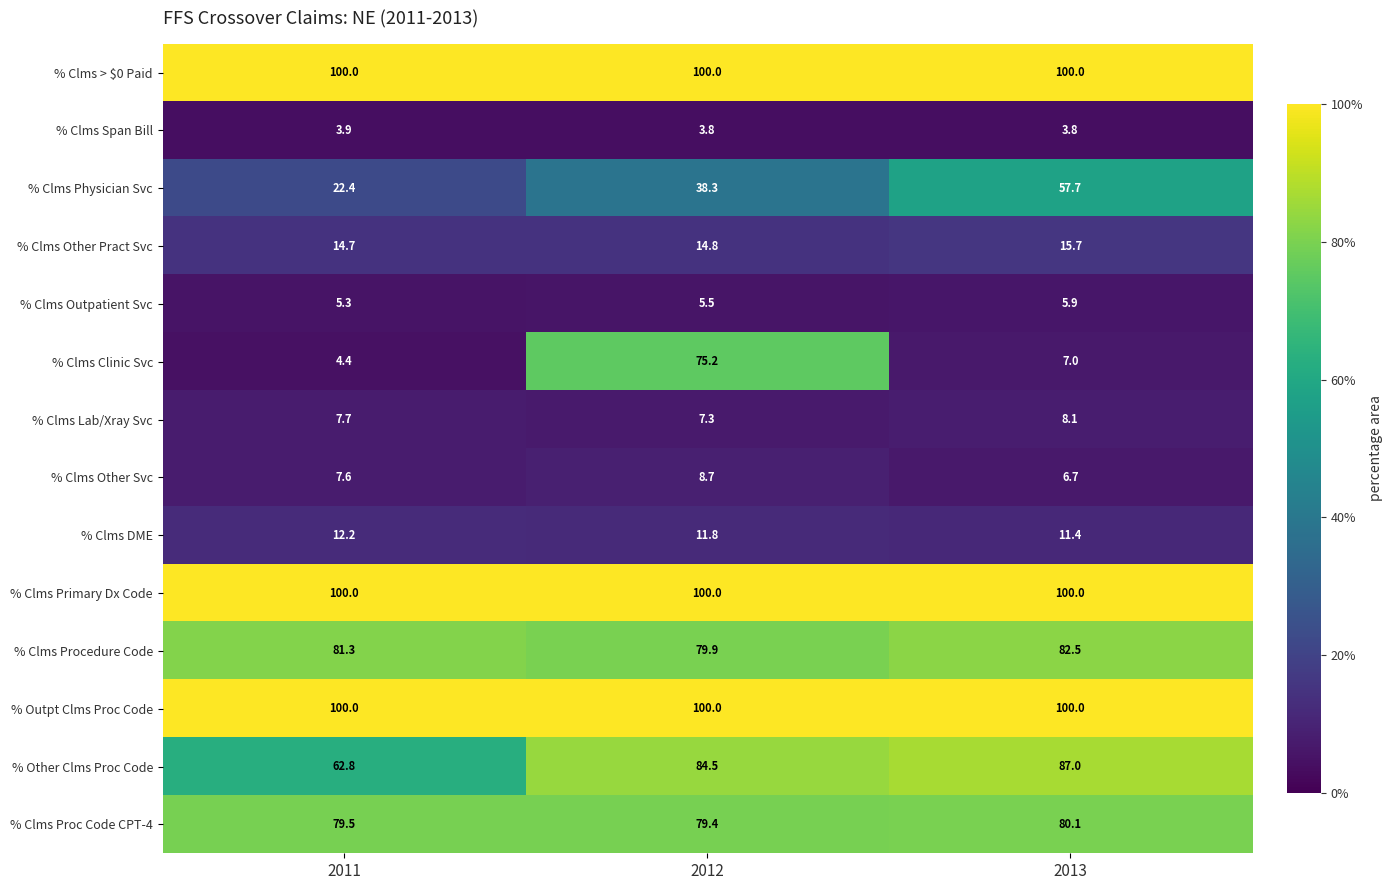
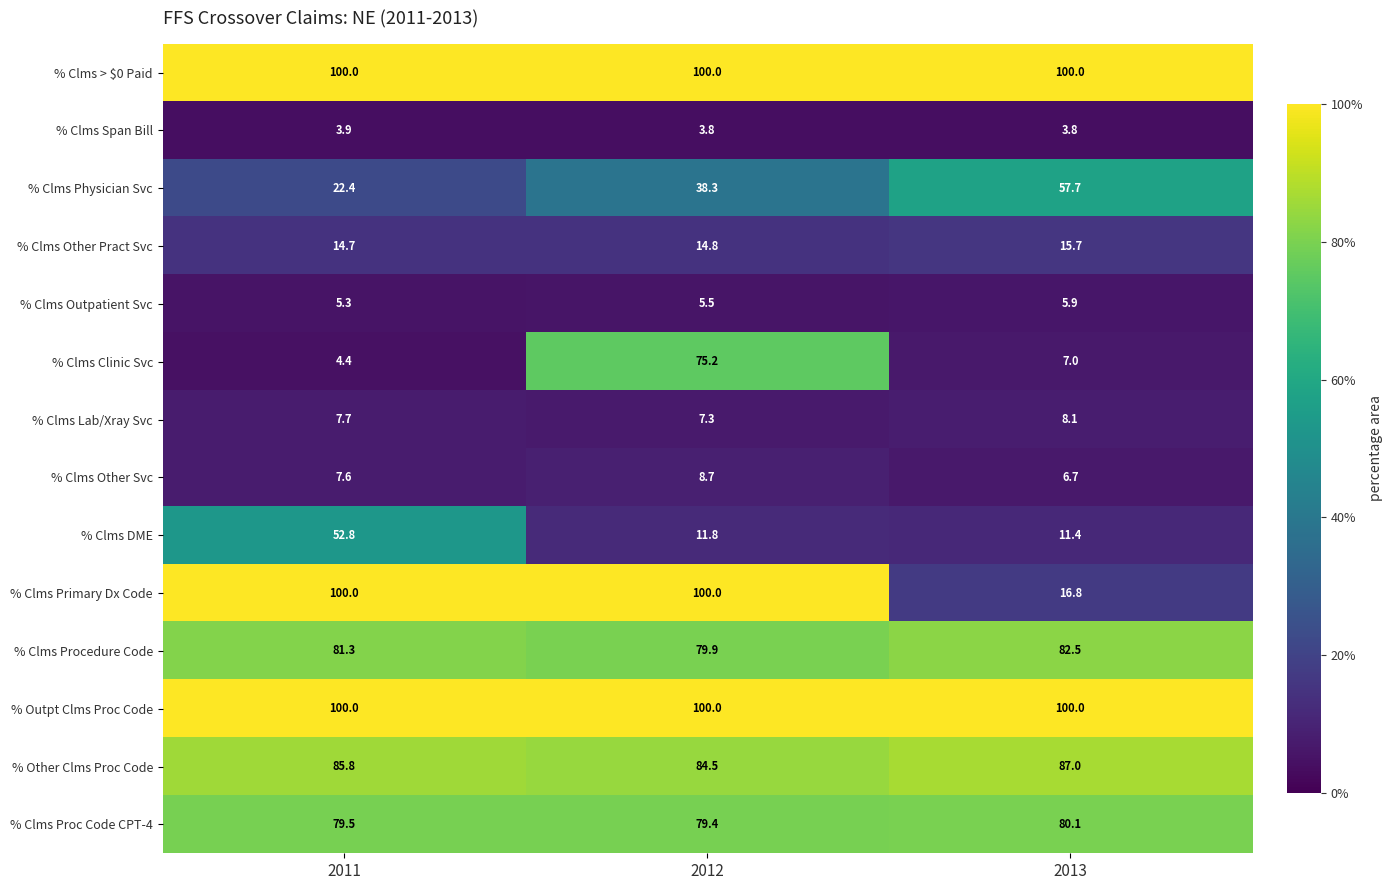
  {
    "% Clms > $0 Paid": {
      "2011": 100.0,
      "2012": 100.0,
      "2013": 100.0
    },
    "% Clms Span Bill": {
      "2011": 3.9,
      "2012": 3.8,
      "2013": 3.8
    },
    "% Clms Physician Svc": {
      "2011": 22.4,
      "2012": 38.3,
      "2013": 57.7
    },
    "% Clms Other Pract Svc": {
      "2011": 14.7,
      "2012": 14.8,
      "2013": 15.7
    },
    "% Clms Outpatient Svc": {
      "2011": 5.3,
      "2012": 5.5,
      "2013": 5.9
    },
    "% Clms Clinic Svc": {
      "2011": 4.4,
      "2012": 75.2,
      "2013": 7.0
    },
    "% Clms Lab/Xray Svc": {
      "2011": 7.7,
      "2012": 7.3,
      "2013": 8.1
    },
    "% Clms Other Svc": {
      "2011": 7.6,
      "2012": 8.7,
      "2013": 6.7
    },
    "% Clms DME": {
-     "2011": 12.2,
+     "2011": 52.8,
      "2012": 11.8,
      "2013": 11.4
    },
    "% Clms Primary Dx Code": {
      "2011": 100.0,
      "2012": 100.0,
-     "2013": 100.0
+     "2013": 16.8
    },
    "% Clms Procedure Code": {
      "2011": 81.3,
      "2012": 79.9,
      "2013": 82.5
    },
    "% Outpt Clms Proc Code": {
      "2011": 100.0,
      "2012": 100.0,
      "2013": 100.0
    },
    "% Other Clms Proc Code": {
-     "2011": 62.8,
+     "2011": 85.8,
      "2012": 84.5,
      "2013": 87.0
    },
    "% Clms Proc Code CPT-4": {
      "2011": 79.5,
      "2012": 79.4,
      "2013": 80.1
    }
  }
